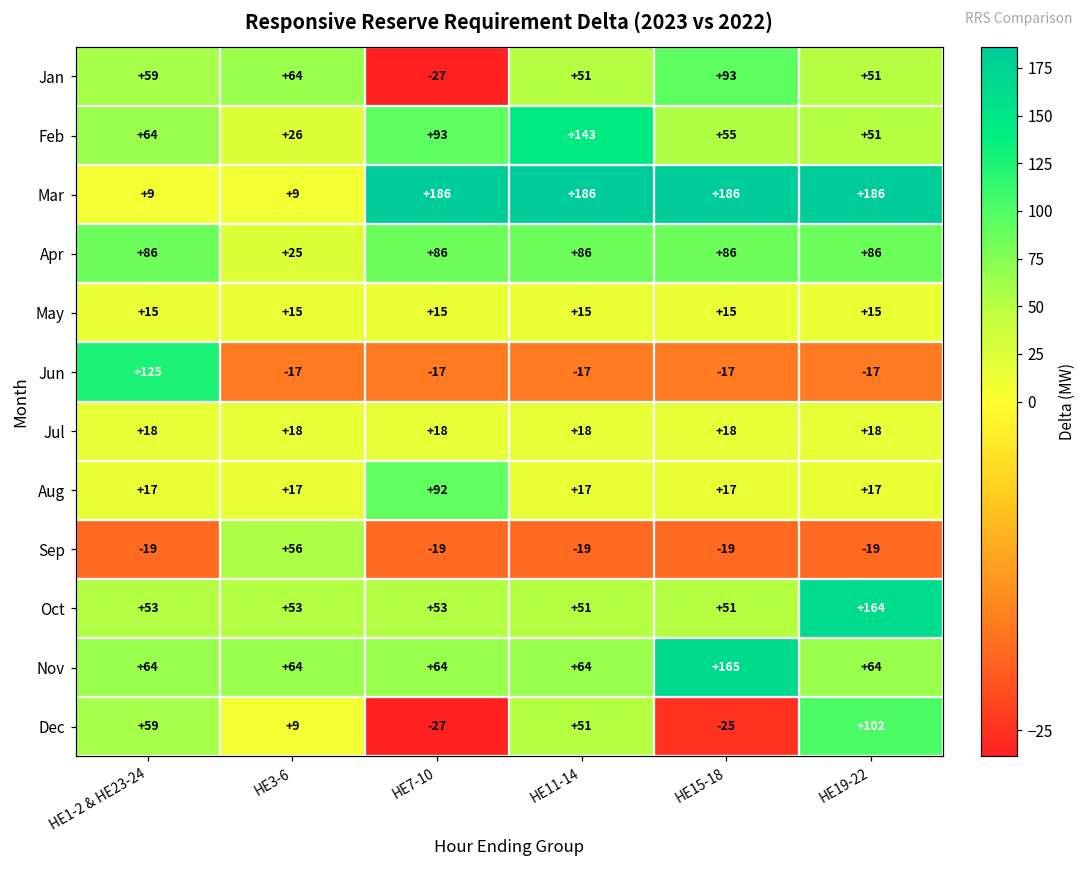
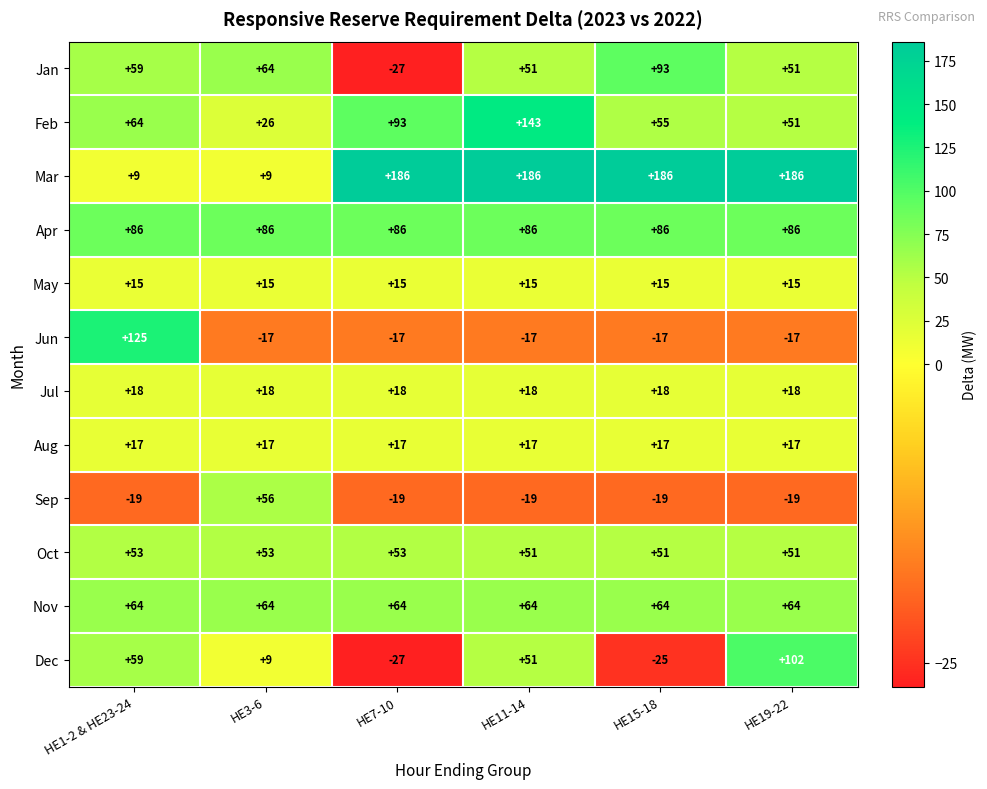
  {
    "Jan": {
      "HE1-2 & HE23-24": "+59",
      "HE3-6": "+64",
      "HE7-10": "-27",
      "HE11-14": "+51",
      "HE15-18": "+93",
      "HE19-22": "+51"
    },
    "Feb": {
      "HE1-2 & HE23-24": "+64",
      "HE3-6": "+26",
      "HE7-10": "+93",
      "HE11-14": "+143",
      "HE15-18": "+55",
      "HE19-22": "+51"
    },
    "Mar": {
      "HE1-2 & HE23-24": "+9",
      "HE3-6": "+9",
      "HE7-10": "+186",
      "HE11-14": "+186",
      "HE15-18": "+186",
      "HE19-22": "+186"
    },
    "Apr": {
      "HE1-2 & HE23-24": "+86",
-     "HE3-6": "+25",
+     "HE3-6": "+86",
      "HE7-10": "+86",
      "HE11-14": "+86",
      "HE15-18": "+86",
      "HE19-22": "+86"
    },
    "May": {
      "HE1-2 & HE23-24": "+15",
      "HE3-6": "+15",
      "HE7-10": "+15",
      "HE11-14": "+15",
      "HE15-18": "+15",
      "HE19-22": "+15"
    },
    "Jun": {
      "HE1-2 & HE23-24": "+125",
      "HE3-6": "-17",
      "HE7-10": "-17",
      "HE11-14": "-17",
      "HE15-18": "-17",
      "HE19-22": "-17"
    },
    "Jul": {
      "HE1-2 & HE23-24": "+18",
      "HE3-6": "+18",
      "HE7-10": "+18",
      "HE11-14": "+18",
      "HE15-18": "+18",
      "HE19-22": "+18"
    },
    "Aug": {
      "HE1-2 & HE23-24": "+17",
      "HE3-6": "+17",
-     "HE7-10": "+92",
+     "HE7-10": "+17",
      "HE11-14": "+17",
      "HE15-18": "+17",
      "HE19-22": "+17"
    },
    "Sep": {
      "HE1-2 & HE23-24": "-19",
      "HE3-6": "+56",
      "HE7-10": "-19",
      "HE11-14": "-19",
      "HE15-18": "-19",
      "HE19-22": "-19"
    },
    "Oct": {
      "HE1-2 & HE23-24": "+53",
      "HE3-6": "+53",
      "HE7-10": "+53",
      "HE11-14": "+51",
      "HE15-18": "+51",
-     "HE19-22": "+164"
+     "HE19-22": "+51"
    },
    "Nov": {
      "HE1-2 & HE23-24": "+64",
      "HE3-6": "+64",
      "HE7-10": "+64",
      "HE11-14": "+64",
-     "HE15-18": "+165",
+     "HE15-18": "+64",
      "HE19-22": "+64"
    },
    "Dec": {
      "HE1-2 & HE23-24": "+59",
      "HE3-6": "+9",
      "HE7-10": "-27",
      "HE11-14": "+51",
      "HE15-18": "-25",
      "HE19-22": "+102"
    }
  }
